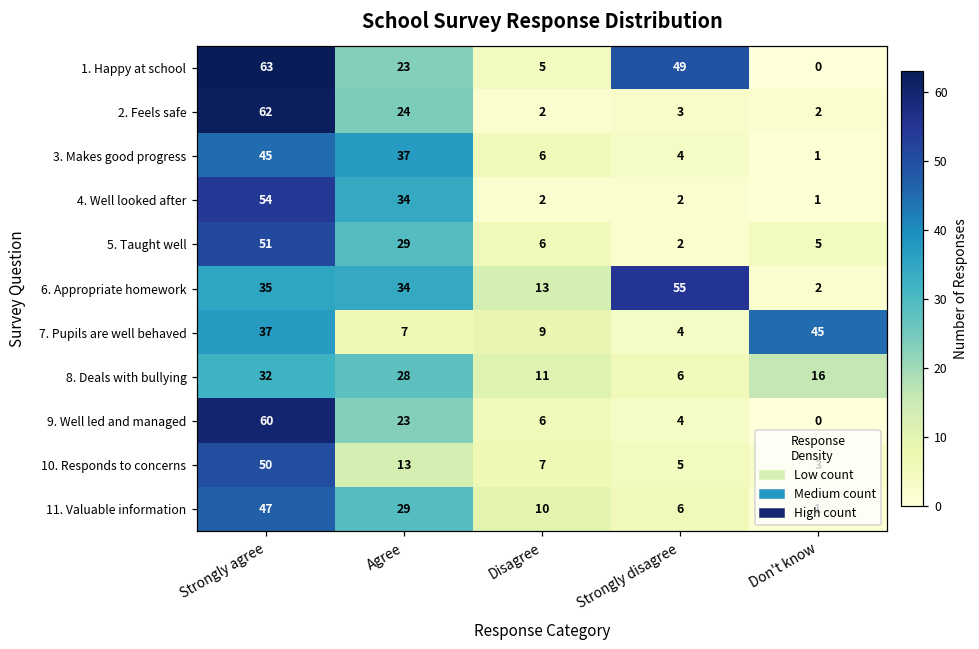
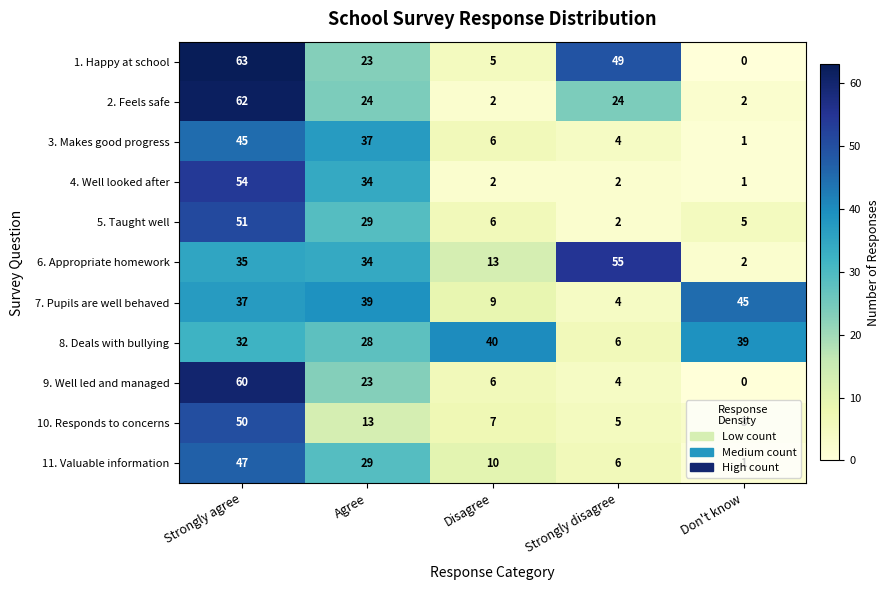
  {
    "1. Happy at school": {
      "Strongly agree": 63,
      "Agree": 23,
      "Disagree": 5,
      "Strongly disagree": 49,
      "Don't know": 0
    },
    "2. Feels safe": {
      "Strongly agree": 62,
      "Agree": 24,
      "Disagree": 2,
-     "Strongly disagree": 3,
+     "Strongly disagree": 24,
      "Don't know": 2
    },
    "3. Makes good progress": {
      "Strongly agree": 45,
      "Agree": 37,
      "Disagree": 6,
      "Strongly disagree": 4,
      "Don't know": 1
    },
    "4. Well looked after": {
      "Strongly agree": 54,
      "Agree": 34,
      "Disagree": 2,
      "Strongly disagree": 2,
      "Don't know": 1
    },
    "5. Taught well": {
      "Strongly agree": 51,
      "Agree": 29,
      "Disagree": 6,
      "Strongly disagree": 2,
      "Don't know": 5
    },
    "6. Appropriate homework": {
      "Strongly agree": 35,
      "Agree": 34,
      "Disagree": 13,
      "Strongly disagree": 55,
      "Don't know": 2
    },
    "7. Pupils are well behaved": {
      "Strongly agree": 37,
-     "Agree": 7,
+     "Agree": 39,
      "Disagree": 9,
      "Strongly disagree": 4,
      "Don't know": 45
    },
    "8. Deals with bullying": {
      "Strongly agree": 32,
      "Agree": 28,
-     "Disagree": 11,
+     "Disagree": 40,
      "Strongly disagree": 6,
-     "Don't know": 16
+     "Don't know": 39
    },
    "9. Well led and managed": {
      "Strongly agree": 60,
      "Agree": 23,
      "Disagree": 6,
      "Strongly disagree": 4,
      "Don't know": 0
    },
    "10. Responds to concerns": {
      "Strongly agree": 50,
      "Agree": 13,
      "Disagree": 7,
      "Strongly disagree": 5
    },
    "11. Valuable information": {
      "Strongly agree": 47,
      "Agree": 29,
      "Disagree": 10,
      "Strongly disagree": 6
    }
  }
